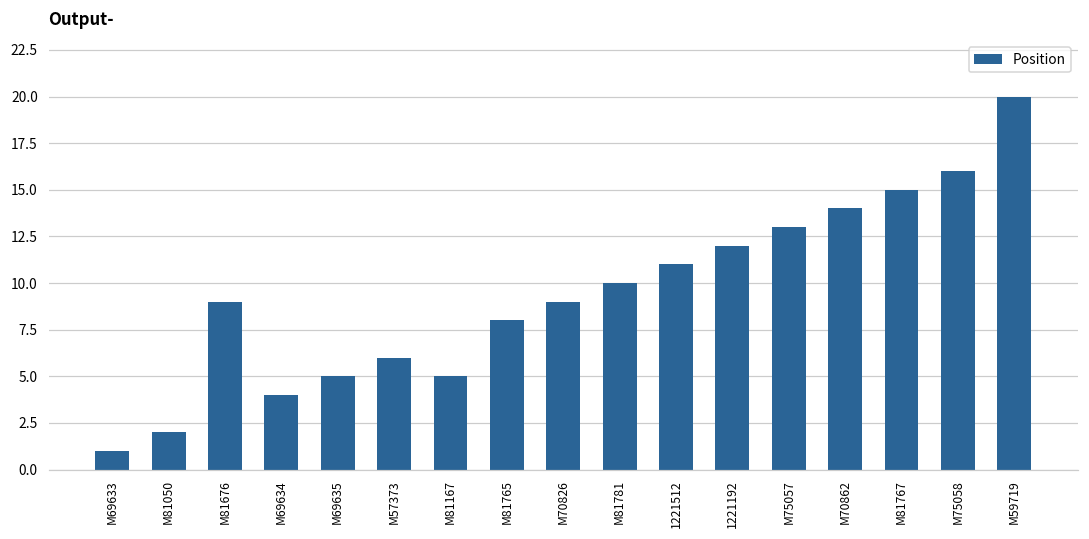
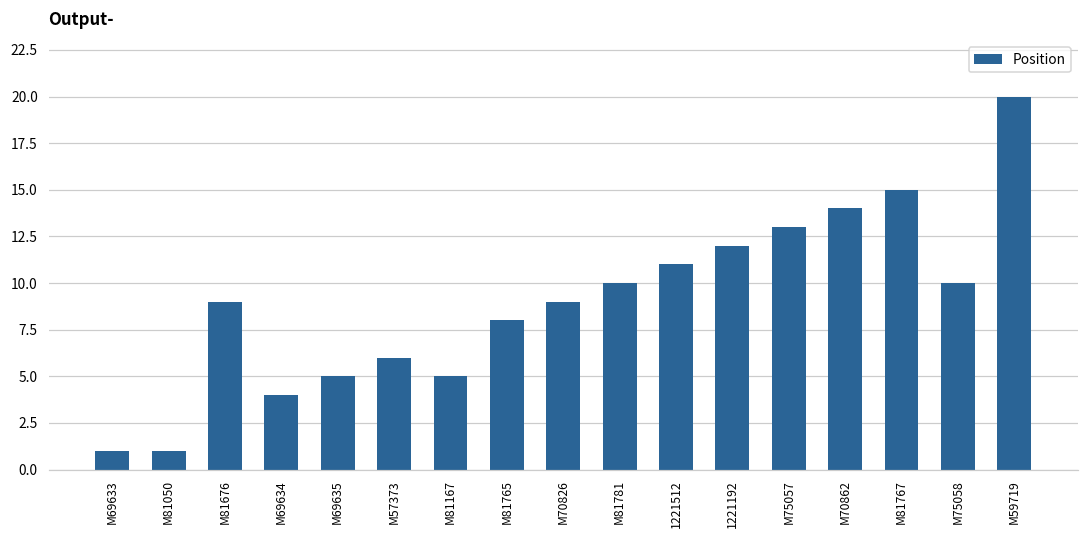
  {
    "M69633": 1,
-   "M81050": 2,
+   "M81050": 1,
    "M81676": 9,
    "M69634": 4,
    "M69635": 5,
    "M57373": 6,
    "M81167": 5,
    "M81765": 8,
    "M70826": 9,
    "M81781": 10,
    "1221512": 11,
    "1221192": 12,
    "M75057": 13,
    "M70862": 14,
    "M81767": 15,
-   "M75058": 16,
+   "M75058": 10,
    "M59719": 20
  }
